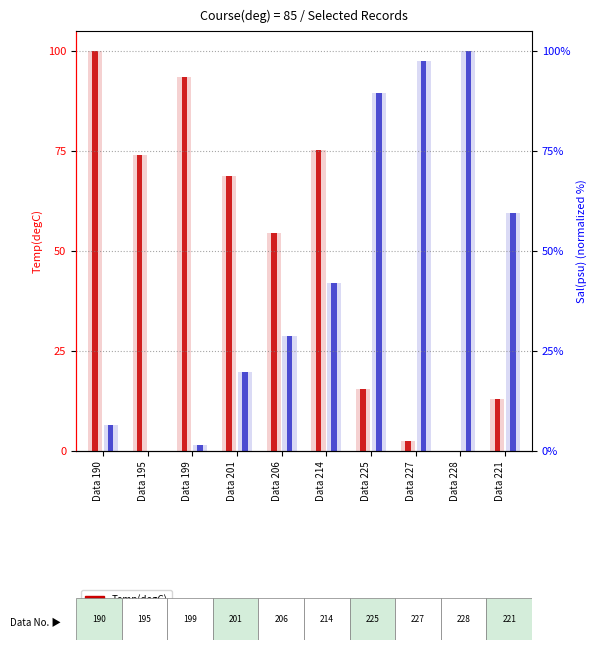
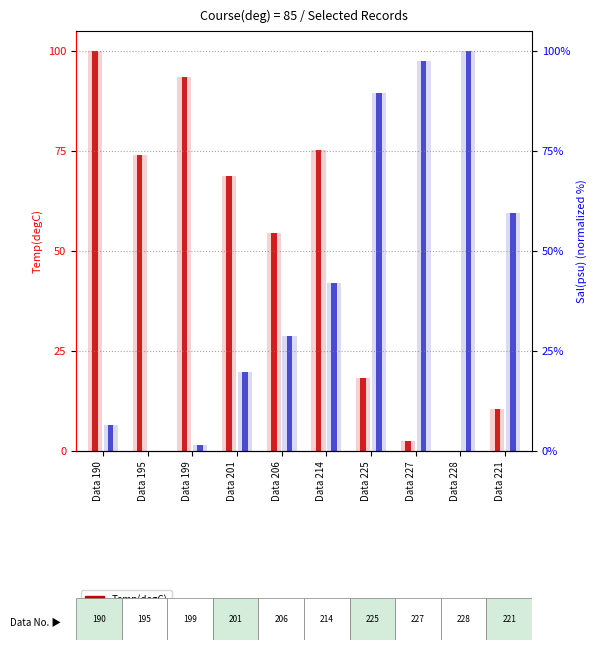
  {
    "Temp(degC)": {
      "Data 190": 100,
      "Data 195": 74,
      "Data 199": 94,
      "Data 201": 69,
      "Data 206": 55,
      "Data 214": 75,
-     "Data 225": 16,
+     "Data 225": 18,
      "Data 227": 3,
      "Data 228": 0,
-     "Data 221": 13
+     "Data 221": 10
    },
    "Sal(psu)": {
      "Data 190": 7,
      "Data 195": 0,
      "Data 199": 2,
      "Data 201": 20,
      "Data 206": 29,
      "Data 214": 42,
      "Data 225": 89,
      "Data 227": 97,
      "Data 228": 100,
      "Data 221": 60
    }
  }
